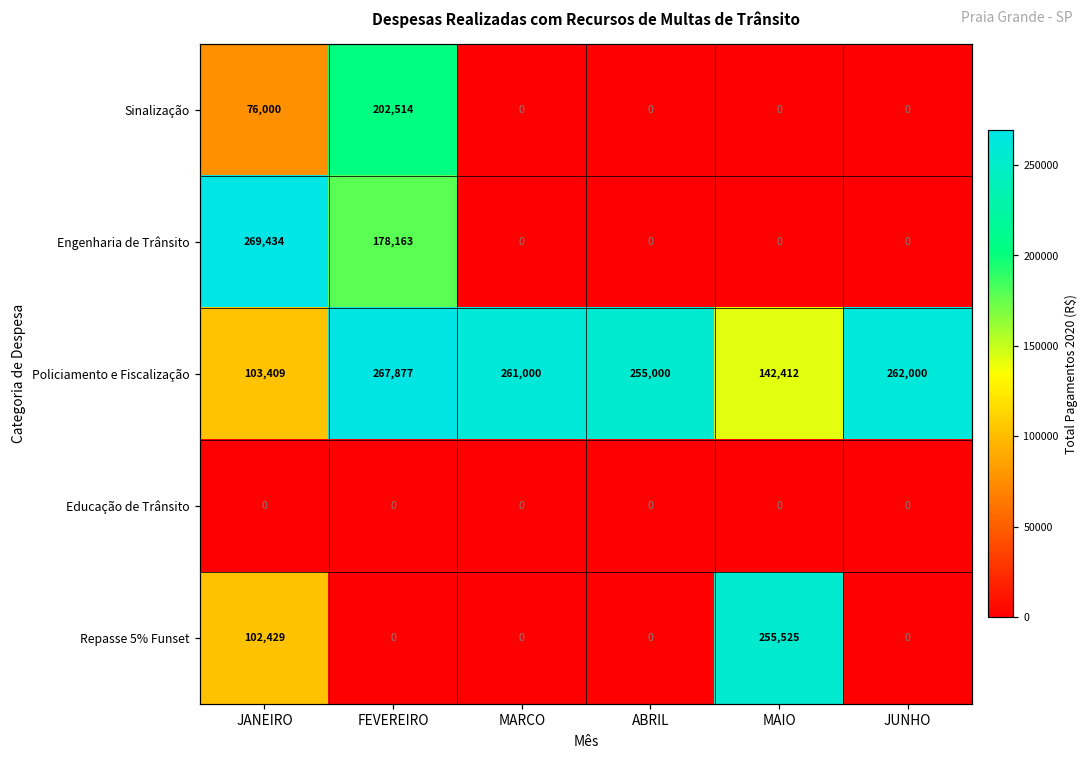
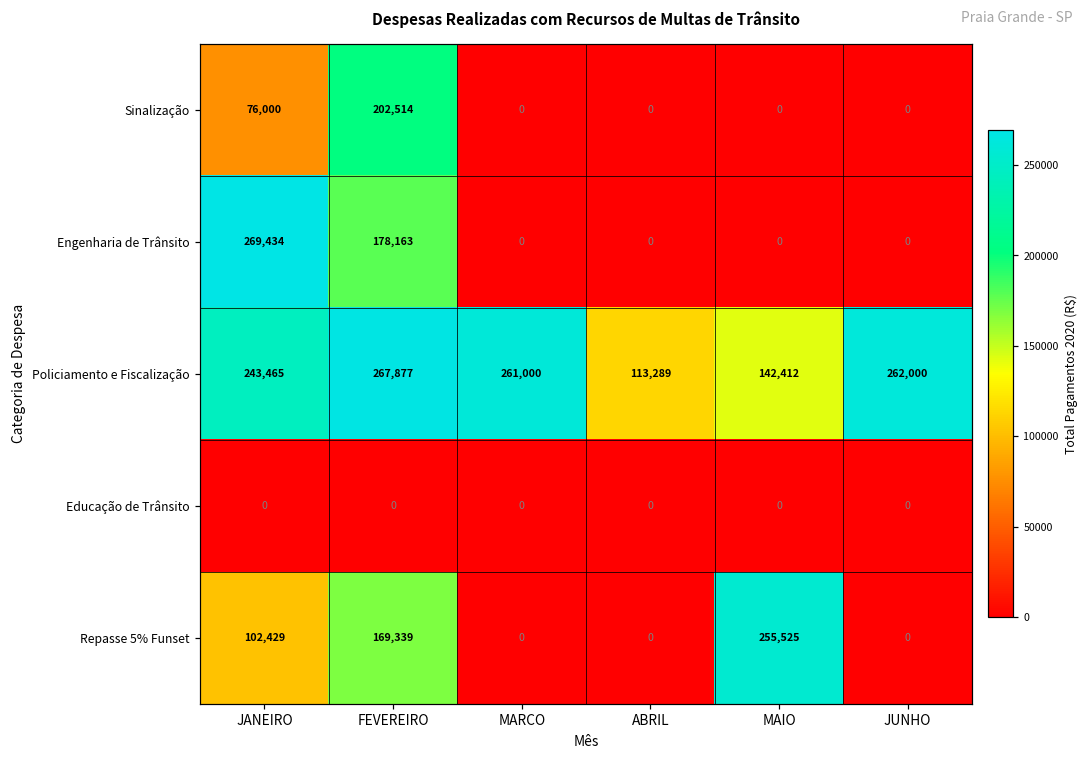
  {
    "Sinalização": {
      "JANEIRO": "76,000",
      "FEVEREIRO": "202,514",
      "MARCO": "0",
      "ABRIL": "0",
      "MAIO": "0",
      "JUNHO": "0"
    },
    "Engenharia de Trânsito": {
      "JANEIRO": "269,434",
      "FEVEREIRO": "178,163",
      "MARCO": "0",
      "ABRIL": "0",
      "MAIO": "0",
      "JUNHO": "0"
    },
    "Policiamento e Fiscalização": {
-     "JANEIRO": "103,409",
+     "JANEIRO": "243,465",
      "FEVEREIRO": "267,877",
      "MARCO": "261,000",
-     "ABRIL": "255,000",
+     "ABRIL": "113,289",
      "MAIO": "142,412",
      "JUNHO": "262,000"
    },
    "Educação de Trânsito": {
      "JANEIRO": "0",
      "FEVEREIRO": "0",
      "MARCO": "0",
      "ABRIL": "0",
      "MAIO": "0",
      "JUNHO": "0"
    },
    "Repasse 5% Funset": {
      "JANEIRO": "102,429",
-     "FEVEREIRO": "0",
+     "FEVEREIRO": "169,339",
      "MARCO": "0",
      "ABRIL": "0",
      "MAIO": "255,525",
      "JUNHO": "0"
    }
  }
